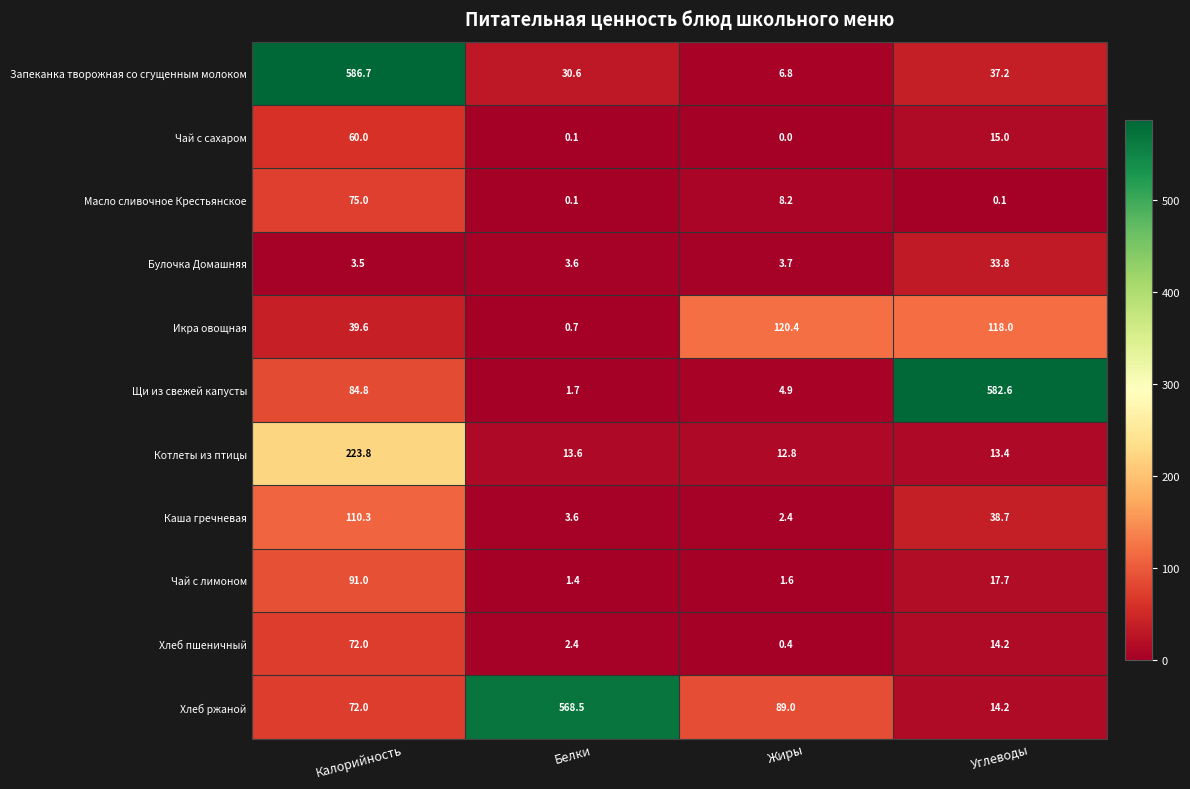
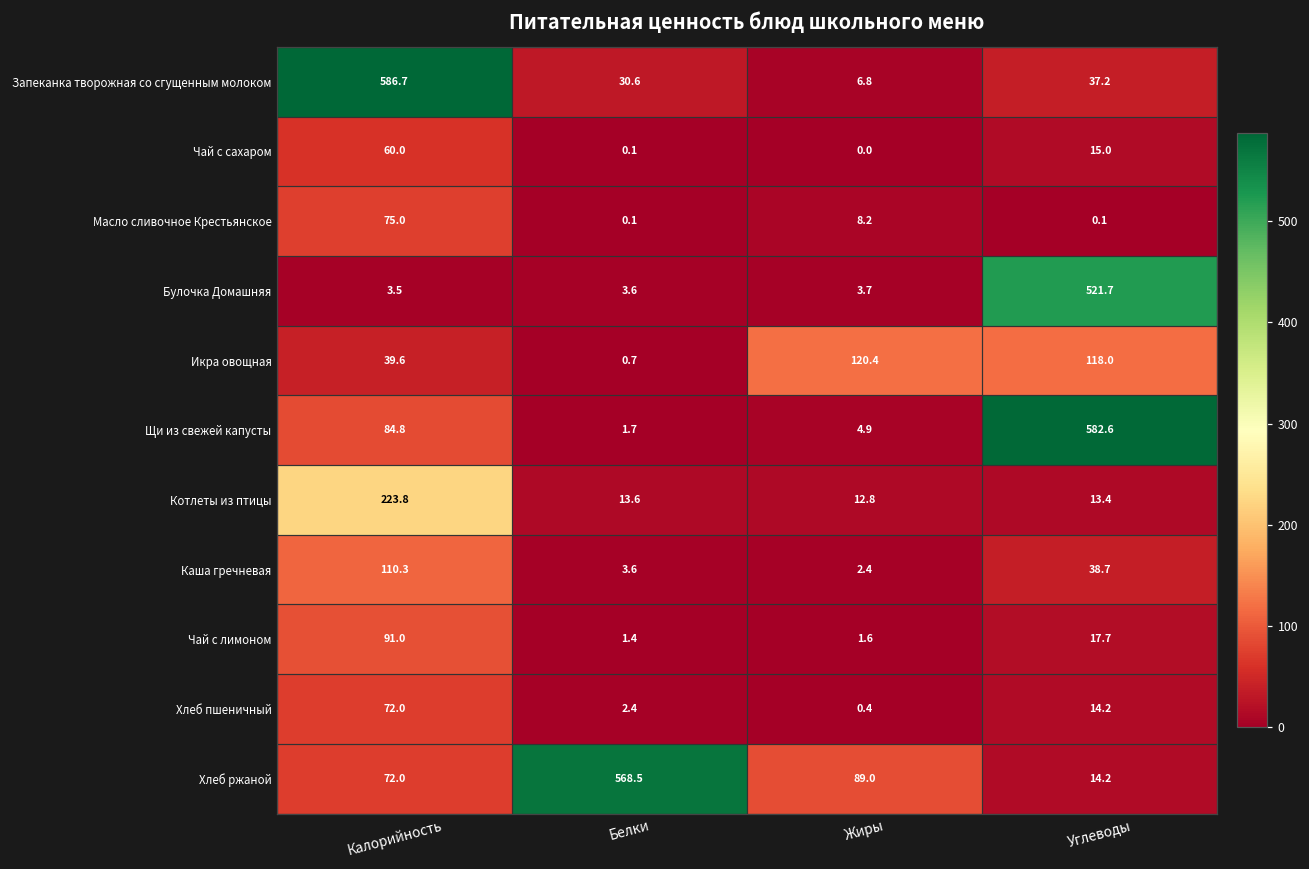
  {
    "Запеканка творожная со сгущенным молоком": {
      "Калорийность": 586.7,
      "Белки": 30.6,
      "Жиры": 6.8,
      "Углеводы": 37.2
    },
    "Чай с сахаром": {
      "Калорийность": 60.0,
      "Белки": 0.1,
      "Жиры": 0.0,
      "Углеводы": 15.0
    },
    "Масло сливочное Крестьянское": {
      "Калорийность": 75.0,
      "Белки": 0.1,
      "Жиры": 8.2,
      "Углеводы": 0.1
    },
    "Булочка Домашняя": {
      "Калорийность": 3.5,
      "Белки": 3.6,
      "Жиры": 3.7,
-     "Углеводы": 33.8
+     "Углеводы": 521.7
    },
    "Икра овощная": {
      "Калорийность": 39.6,
      "Белки": 0.7,
      "Жиры": 120.4,
      "Углеводы": 118.0
    },
    "Щи из свежей капусты": {
      "Калорийность": 84.8,
      "Белки": 1.7,
      "Жиры": 4.9,
      "Углеводы": 582.6
    },
    "Котлеты из птицы": {
      "Калорийность": 223.8,
      "Белки": 13.6,
      "Жиры": 12.8,
      "Углеводы": 13.4
    },
    "Каша гречневая": {
      "Калорийность": 110.3,
      "Белки": 3.6,
      "Жиры": 2.4,
      "Углеводы": 38.7
    },
    "Чай с лимоном": {
      "Калорийность": 91.0,
      "Белки": 1.4,
      "Жиры": 1.6,
      "Углеводы": 17.7
    },
    "Хлеб пшеничный": {
      "Калорийность": 72.0,
      "Белки": 2.4,
      "Жиры": 0.4,
      "Углеводы": 14.2
    },
    "Хлеб ржаной": {
      "Калорийность": 72.0,
      "Белки": 568.5,
      "Жиры": 89.0,
      "Углеводы": 14.2
    }
  }
